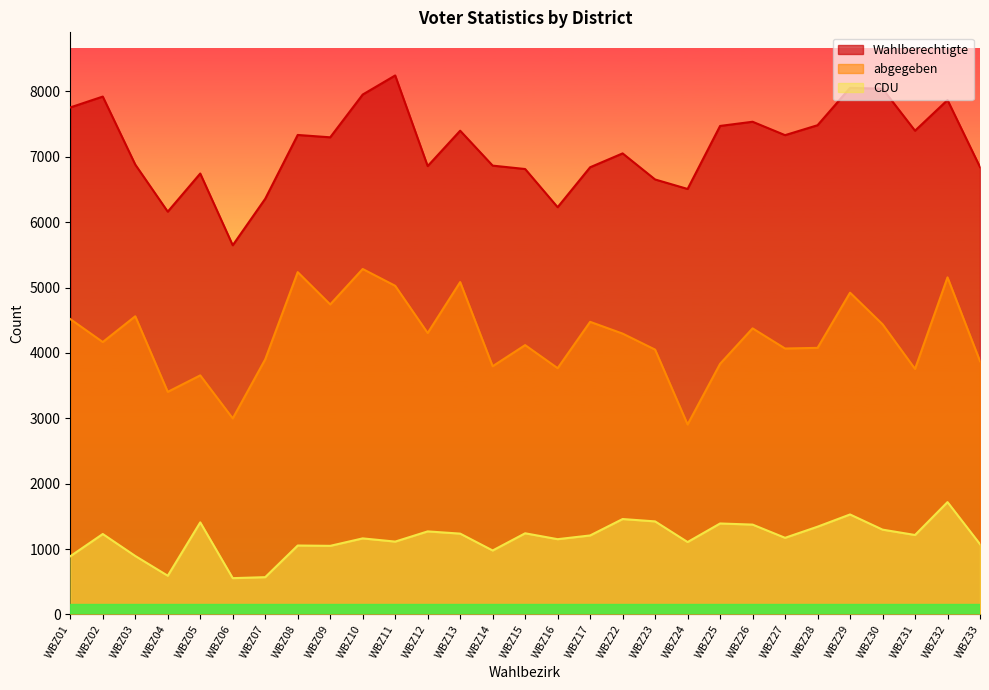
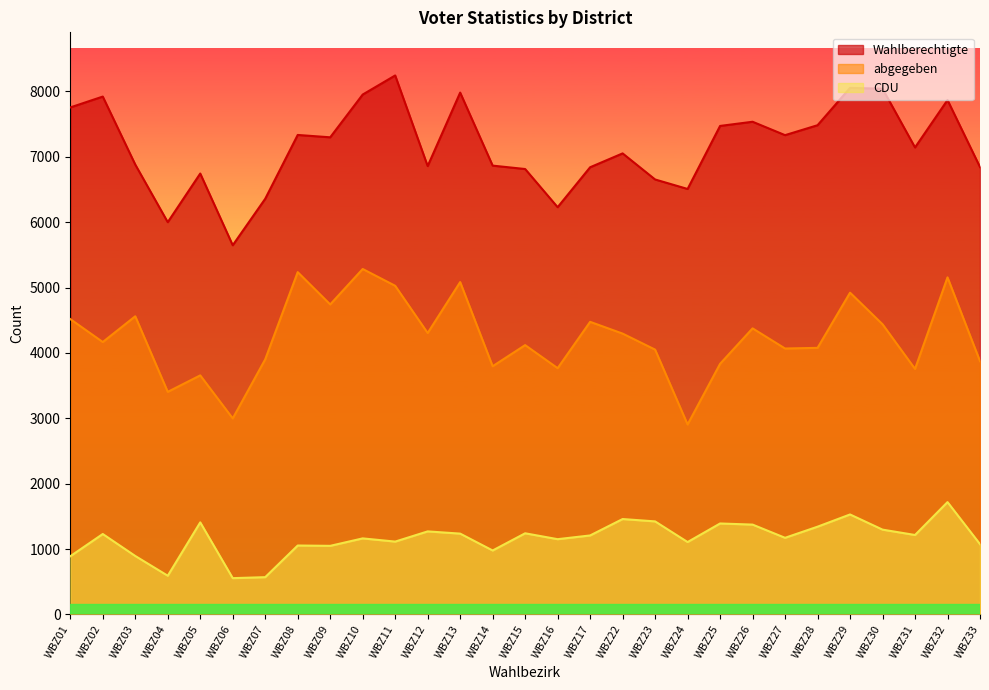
  {
    "Wahlberechtigte": {
      "WBZ01": 7800,
      "WBZ02": 7900,
      "WBZ03": 6900,
-     "WBZ04": 6200,
+     "WBZ04": 6000,
      "WBZ05": 6700,
      "WBZ06": 5600,
      "WBZ07": 6400,
      "WBZ08": 7300,
      "WBZ09": 7300,
      "WBZ10": 8000,
      "WBZ11": 8200,
      "WBZ12": 6900,
-     "WBZ13": 7400,
+     "WBZ13": 8000,
      "WBZ14": 6900,
      "WBZ15": 6800,
      "WBZ16": 6200,
      "WBZ17": 6800,
      "WBZ22": 7100,
      "WBZ23": 6700,
      "WBZ24": 6500,
      "WBZ25": 7500,
      "WBZ26": 7500,
      "WBZ27": 7300,
      "WBZ28": 7500,
-     "WBZ31": 7400,
+     "WBZ31": 7100,
      "WBZ33": 6800
    },
    "abgegeben": {
      "WBZ01": 4500,
      "WBZ02": 4200,
      "WBZ03": 4600,
      "WBZ04": 3400,
      "WBZ05": 3700,
      "WBZ06": 3000,
      "WBZ07": 3900,
      "WBZ08": 5200,
      "WBZ09": 4700,
      "WBZ10": 5300,
      "WBZ11": 5000,
      "WBZ12": 4300,
      "WBZ13": 5100,
      "WBZ14": 3800,
      "WBZ15": 4100,
      "WBZ16": 3800,
      "WBZ17": 4500,
      "WBZ22": 4300,
      "WBZ23": 4100,
      "WBZ24": 2900,
      "WBZ25": 3800,
      "WBZ26": 4400,
      "WBZ27": 4100,
      "WBZ28": 4100,
      "WBZ29": 4900,
      "WBZ30": 4400,
      "WBZ31": 3800,
      "WBZ32": 5200,
      "WBZ33": 3900
    },
    "CDU": {
      "WBZ01": 900,
      "WBZ02": 1200,
      "WBZ03": 900,
      "WBZ04": 600,
      "WBZ05": 1400,
      "WBZ06": 600,
      "WBZ07": 600,
      "WBZ08": 1100,
      "WBZ09": 1000,
      "WBZ10": 1200,
      "WBZ11": 1100,
      "WBZ12": 1300,
      "WBZ13": 1200,
      "WBZ14": 1000,
      "WBZ15": 1200,
      "WBZ16": 1200,
      "WBZ17": 1200,
      "WBZ22": 1500,
      "WBZ23": 1400,
      "WBZ24": 1100,
      "WBZ25": 1400,
      "WBZ26": 1400,
      "WBZ27": 1200,
      "WBZ28": 1300,
      "WBZ29": 1500,
      "WBZ30": 1300,
      "WBZ31": 1200,
      "WBZ32": 1700,
      "WBZ33": 1100
    }
  }
